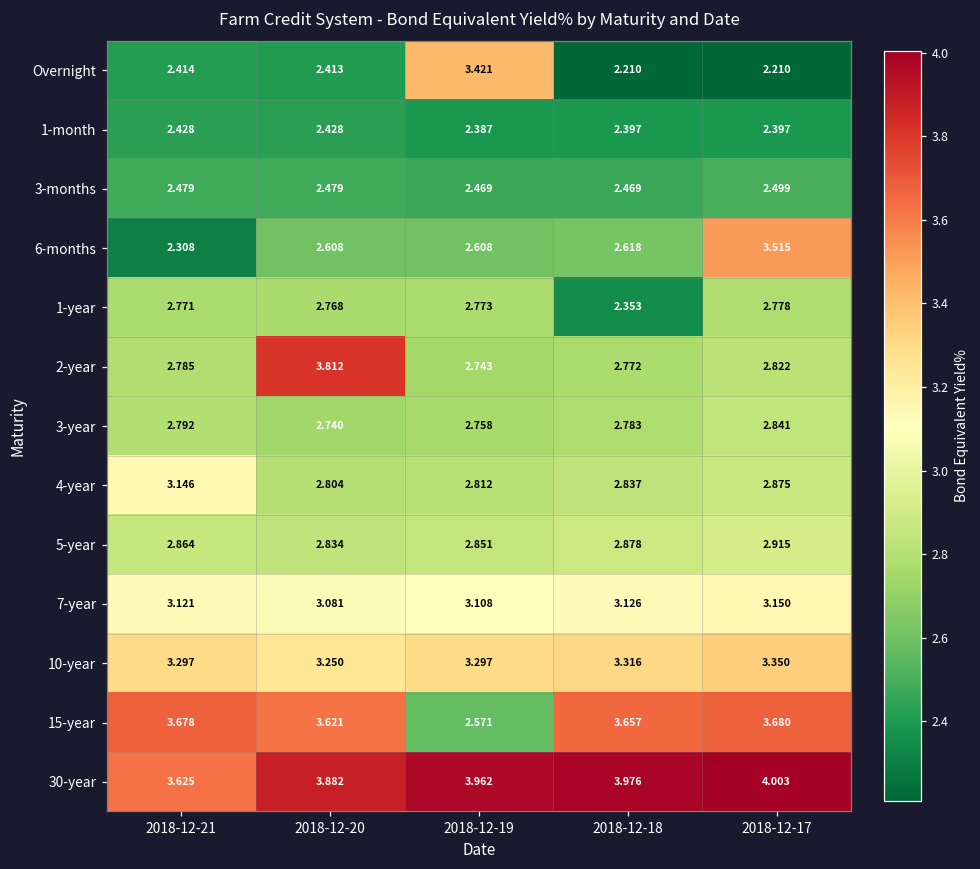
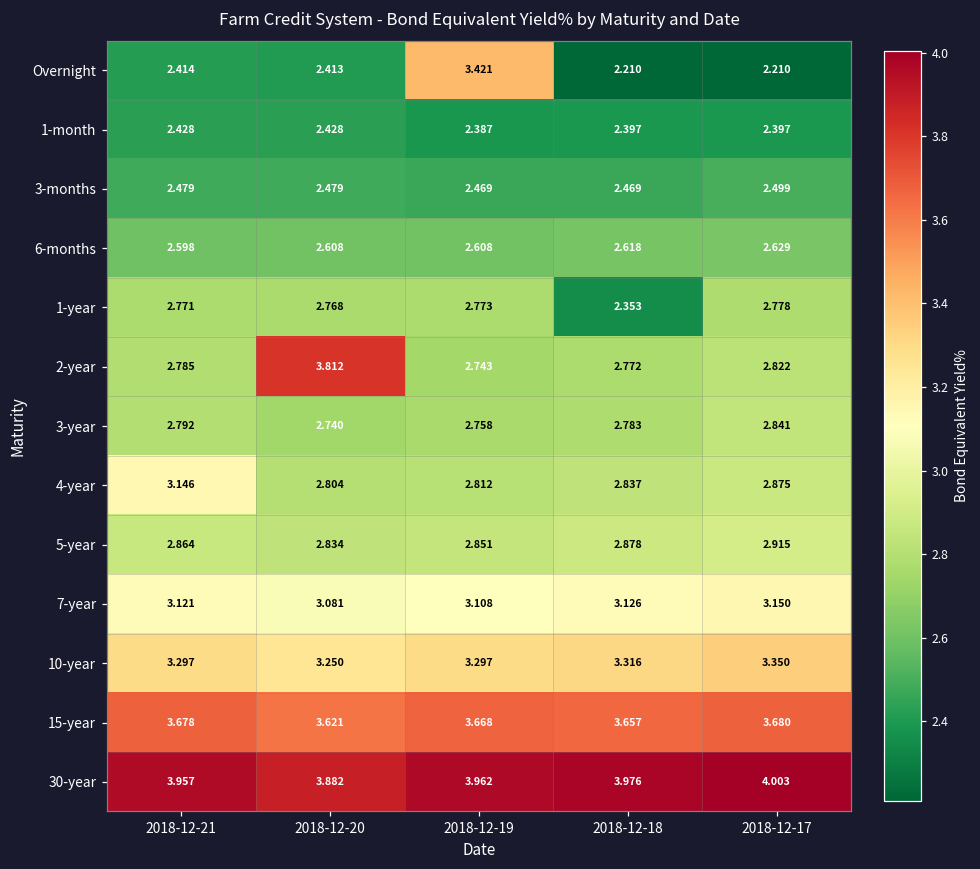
  {
    "Overnight": {
      "2018-12-21": 2.414,
      "2018-12-20": 2.413,
      "2018-12-19": 3.421,
      "2018-12-18": 2.210,
      "2018-12-17": 2.210
    },
    "1-month": {
      "2018-12-21": 2.428,
      "2018-12-20": 2.428,
      "2018-12-19": 2.387,
      "2018-12-18": 2.397,
      "2018-12-17": 2.397
    },
    "3-months": {
      "2018-12-21": 2.479,
      "2018-12-20": 2.479,
      "2018-12-19": 2.469,
      "2018-12-18": 2.469,
      "2018-12-17": 2.499
    },
    "6-months": {
-     "2018-12-21": 2.308,
+     "2018-12-21": 2.598,
      "2018-12-20": 2.608,
      "2018-12-19": 2.608,
      "2018-12-18": 2.618,
-     "2018-12-17": 3.515
+     "2018-12-17": 2.629
    },
    "1-year": {
      "2018-12-21": 2.771,
      "2018-12-20": 2.768,
      "2018-12-19": 2.773,
      "2018-12-18": 2.353,
      "2018-12-17": 2.778
    },
    "2-year": {
      "2018-12-21": 2.785,
      "2018-12-20": 3.812,
      "2018-12-19": 2.743,
      "2018-12-18": 2.772,
      "2018-12-17": 2.822
    },
    "3-year": {
      "2018-12-21": 2.792,
      "2018-12-20": 2.740,
      "2018-12-19": 2.758,
      "2018-12-18": 2.783,
      "2018-12-17": 2.841
    },
    "4-year": {
      "2018-12-21": 3.146,
      "2018-12-20": 2.804,
      "2018-12-19": 2.812,
      "2018-12-18": 2.837,
      "2018-12-17": 2.875
    },
    "5-year": {
      "2018-12-21": 2.864,
      "2018-12-20": 2.834,
      "2018-12-19": 2.851,
      "2018-12-18": 2.878,
      "2018-12-17": 2.915
    },
    "7-year": {
      "2018-12-21": 3.121,
      "2018-12-20": 3.081,
      "2018-12-19": 3.108,
      "2018-12-18": 3.126,
      "2018-12-17": 3.150
    },
    "10-year": {
      "2018-12-21": 3.297,
      "2018-12-20": 3.250,
      "2018-12-19": 3.297,
      "2018-12-18": 3.316,
      "2018-12-17": 3.350
    },
    "15-year": {
      "2018-12-21": 3.678,
      "2018-12-20": 3.621,
-     "2018-12-19": 2.571,
+     "2018-12-19": 3.668,
      "2018-12-18": 3.657,
      "2018-12-17": 3.680
    },
    "30-year": {
-     "2018-12-21": 3.625,
+     "2018-12-21": 3.957,
      "2018-12-20": 3.882,
      "2018-12-19": 3.962,
      "2018-12-18": 3.976,
      "2018-12-17": 4.003
    }
  }
